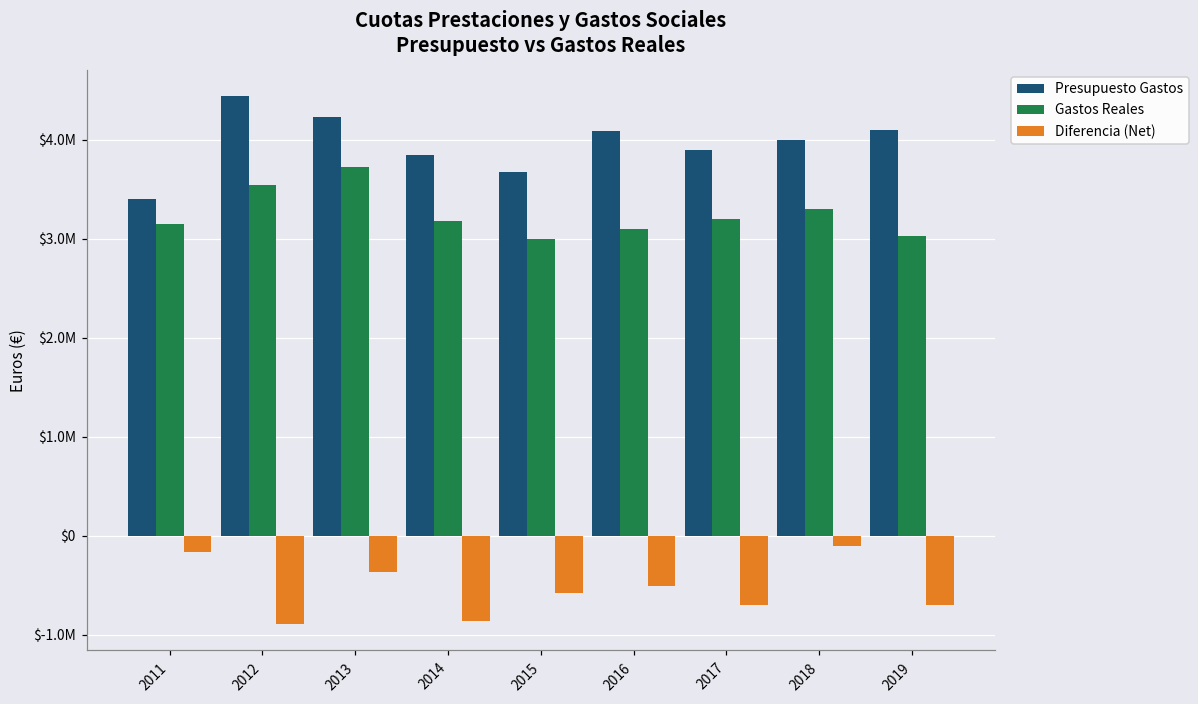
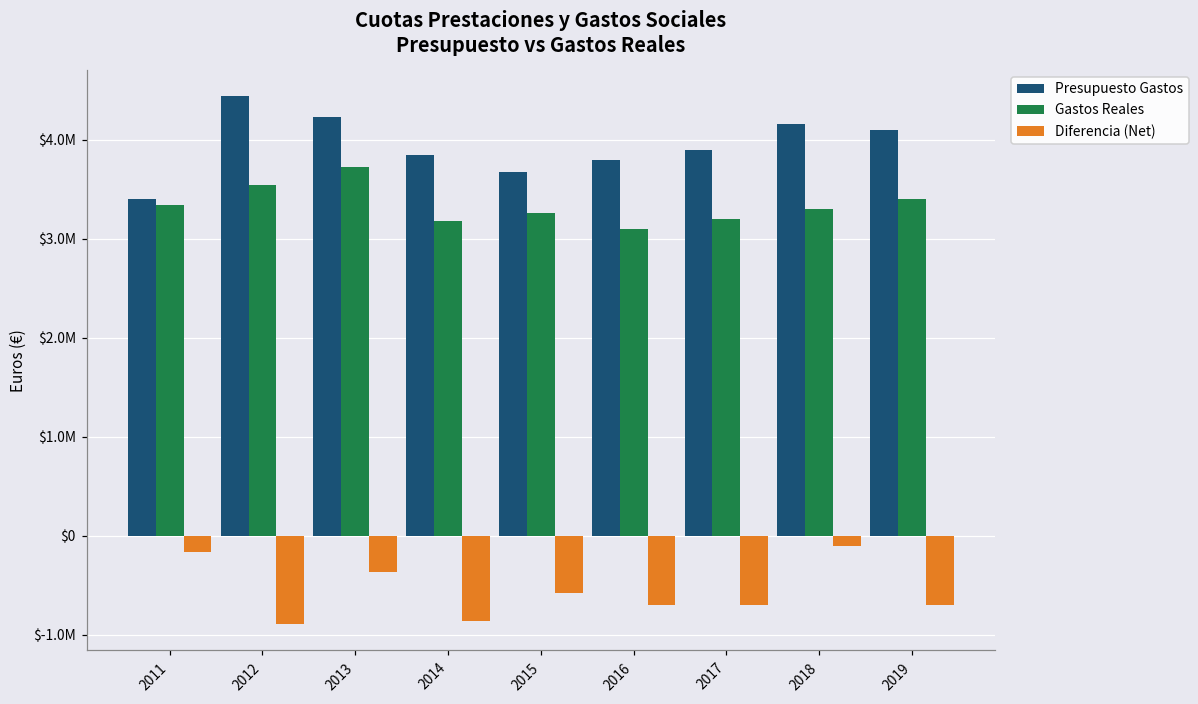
  {
    "Presupuesto Gastos": {
      "2011": "$3400000",
      "2012": "$4400000",
      "2013": "$4200000",
      "2014": "$3800000",
      "2015": "$3700000",
-     "2016": "$4100000",
+     "2016": "$3800000",
      "2017": "$3900000",
-     "2018": "$4000000",
+     "2018": "$4200000",
      "2019": "$4100000"
    },
    "Gastos Reales": {
-     "2011": "$3100000",
+     "2011": "$3300000",
      "2012": "$3500000",
      "2013": "$3700000",
      "2014": "$3200000",
-     "2015": "$3000000",
+     "2015": "$3300000",
      "2016": "$3100000",
      "2017": "$3200000",
      "2018": "$3300000",
-     "2019": "$3000000"
+     "2019": "$3400000"
    },
    "Diferencia (Net)": {
      "2011": "$-200000",
      "2012": "$-900000",
      "2013": "$-400000",
      "2014": "$-900000",
      "2015": "$-600000",
-     "2016": "$-500000",
+     "2016": "$-700000",
      "2017": "$-700000",
      "2018": "$-100000",
      "2019": "$-700000"
    }
  }
